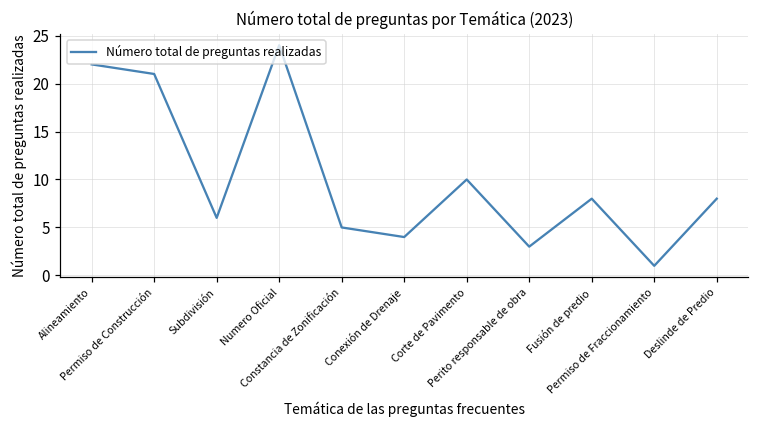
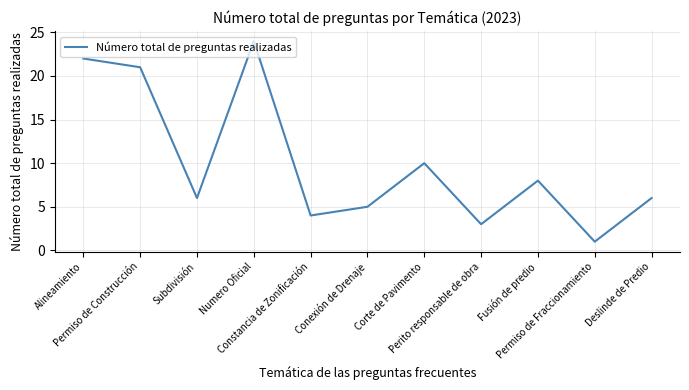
  {
    "Alineamiento": 22,
    "Permiso de Construcción": 21,
    "Subdivisión": 6,
-   "Constancia de Zonificación": 5,
-   "Conexión de Drenaje": 4,
+   "Constancia de Zonificación": 4,
+   "Conexión de Drenaje": 5,
    "Corte de Pavimento": 10,
    "Perito responsable de obra": 3,
    "Fusión de predio": 8,
    "Permiso de Fraccionamiento": 1,
-   "Deslinde de Predio": 8
+   "Deslinde de Predio": 6
  }
